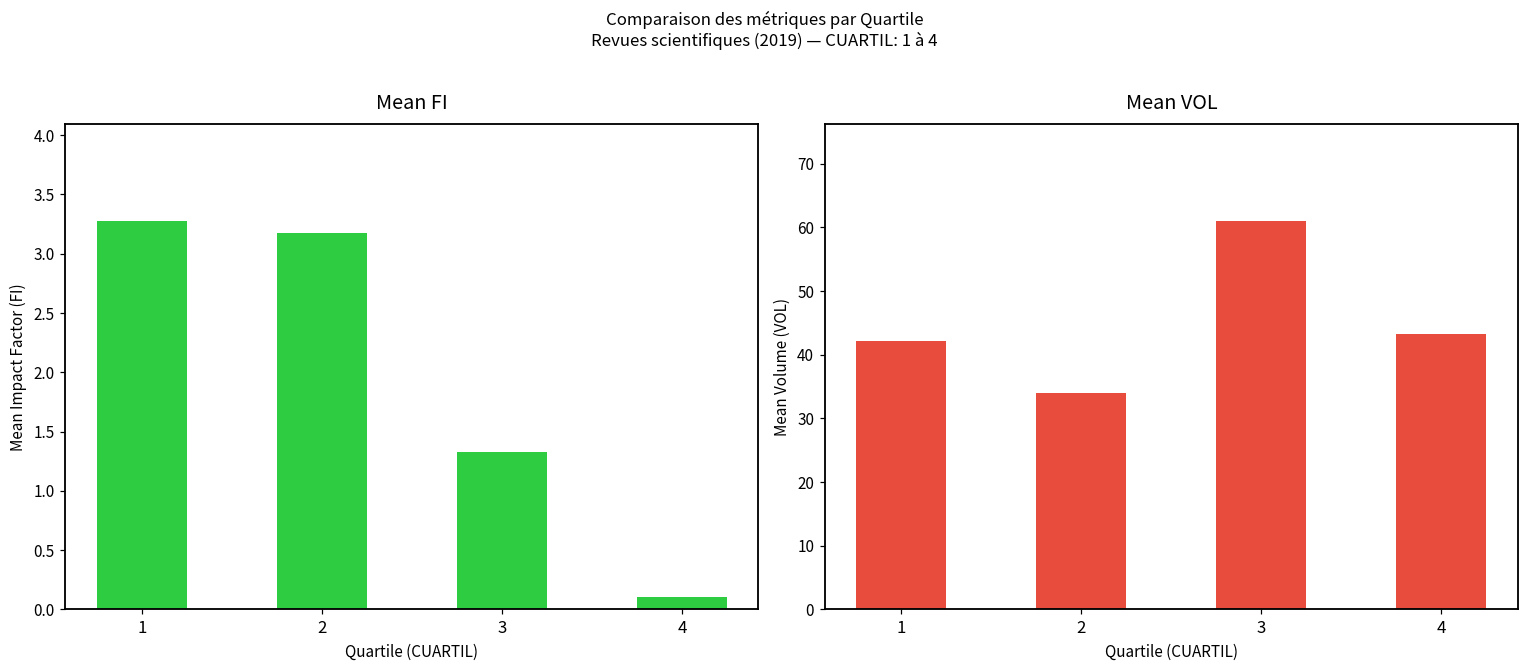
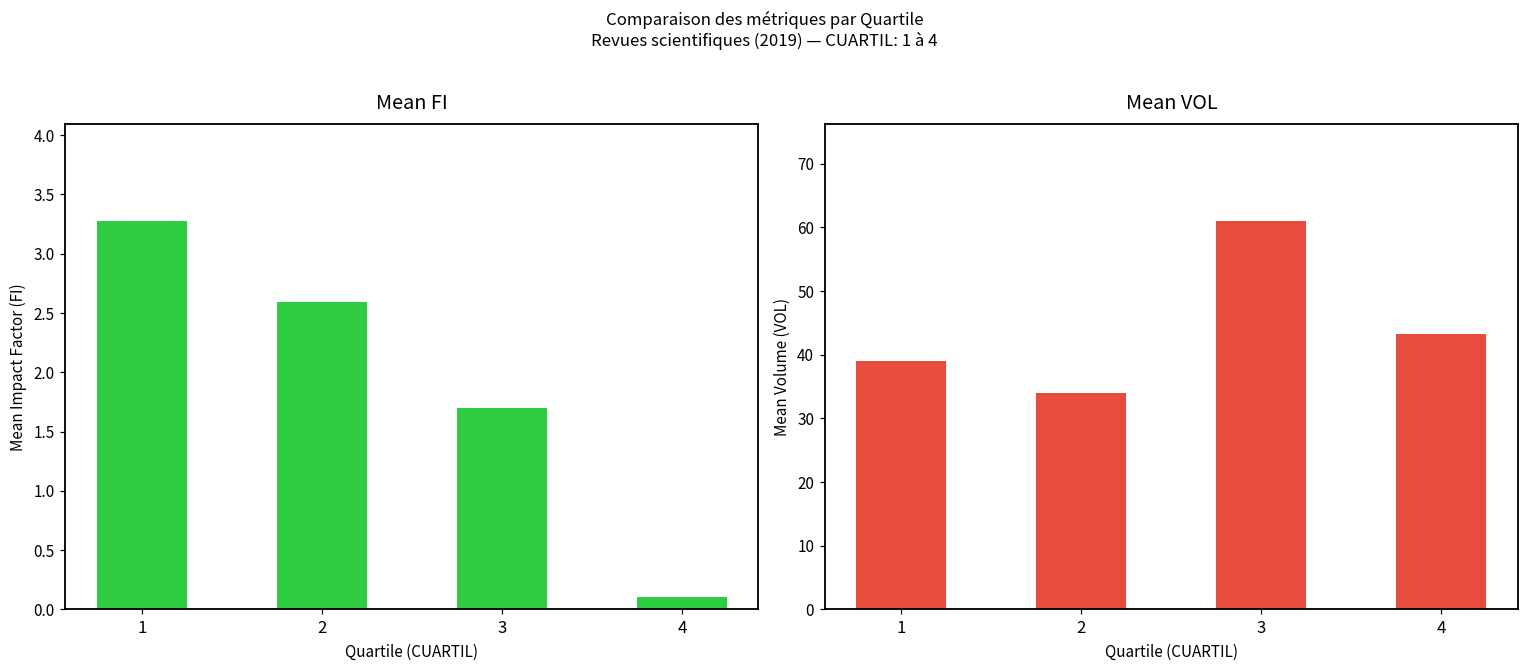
  {
    "Mean FI": {
      "1": 3.27,
-     "2": 3.18,
-     "3": 1.33,
+     "2": 2.59,
+     "3": 1.70,
      "4": 0.10
    },
    "Mean VOL": {
-     "1": 42,
+     "1": 39,
      "2": 34,
      "3": 61,
      "4": 43
    }
  }
